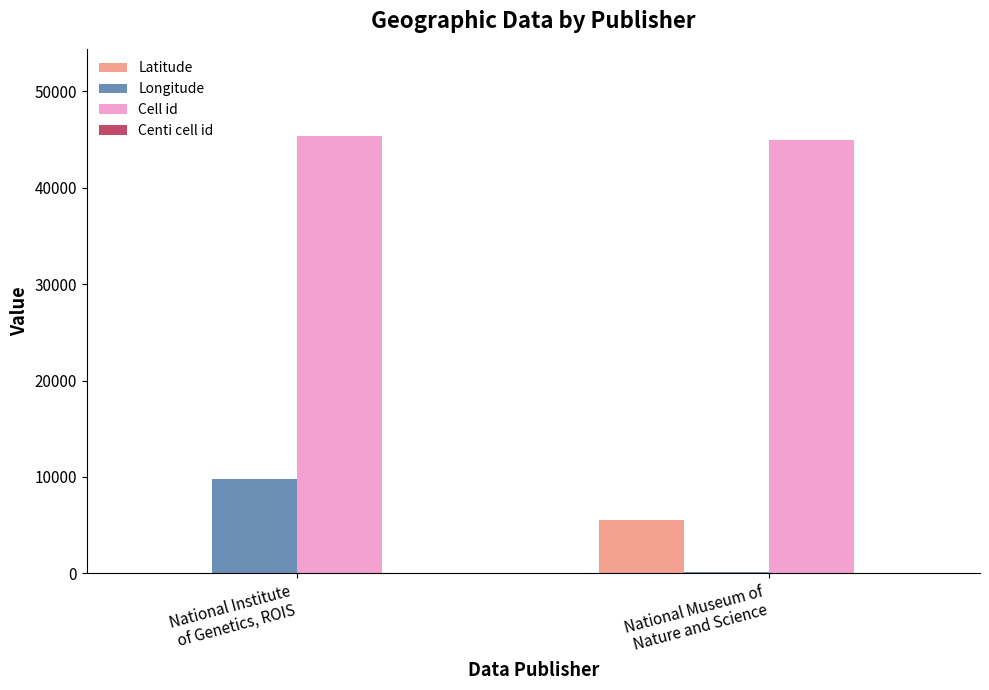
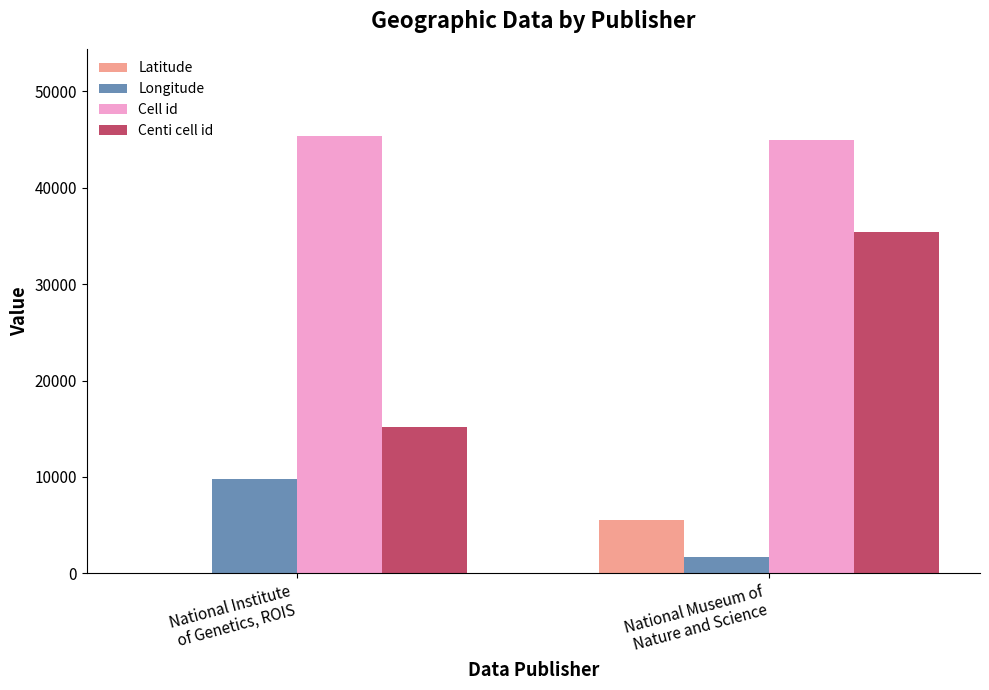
  {
    "Latitude": {
      "National Museum of Nature and Science": 6000
    },
    "Longitude": {
      "National Institute of Genetics, ROIS": 10000,
-     "National Museum of Nature and Science": 0
+     "National Museum of Nature and Science": 2000
    },
    "Cell id": {
      "National Institute of Genetics, ROIS": 45000,
      "National Museum of Nature and Science": 45000
    },
    "Centi cell id": {
-     "National Institute of Genetics, ROIS": 0,
-     "National Museum of Nature and Science": 0
+     "National Institute of Genetics, ROIS": 15000,
+     "National Museum of Nature and Science": 35000
    }
  }
